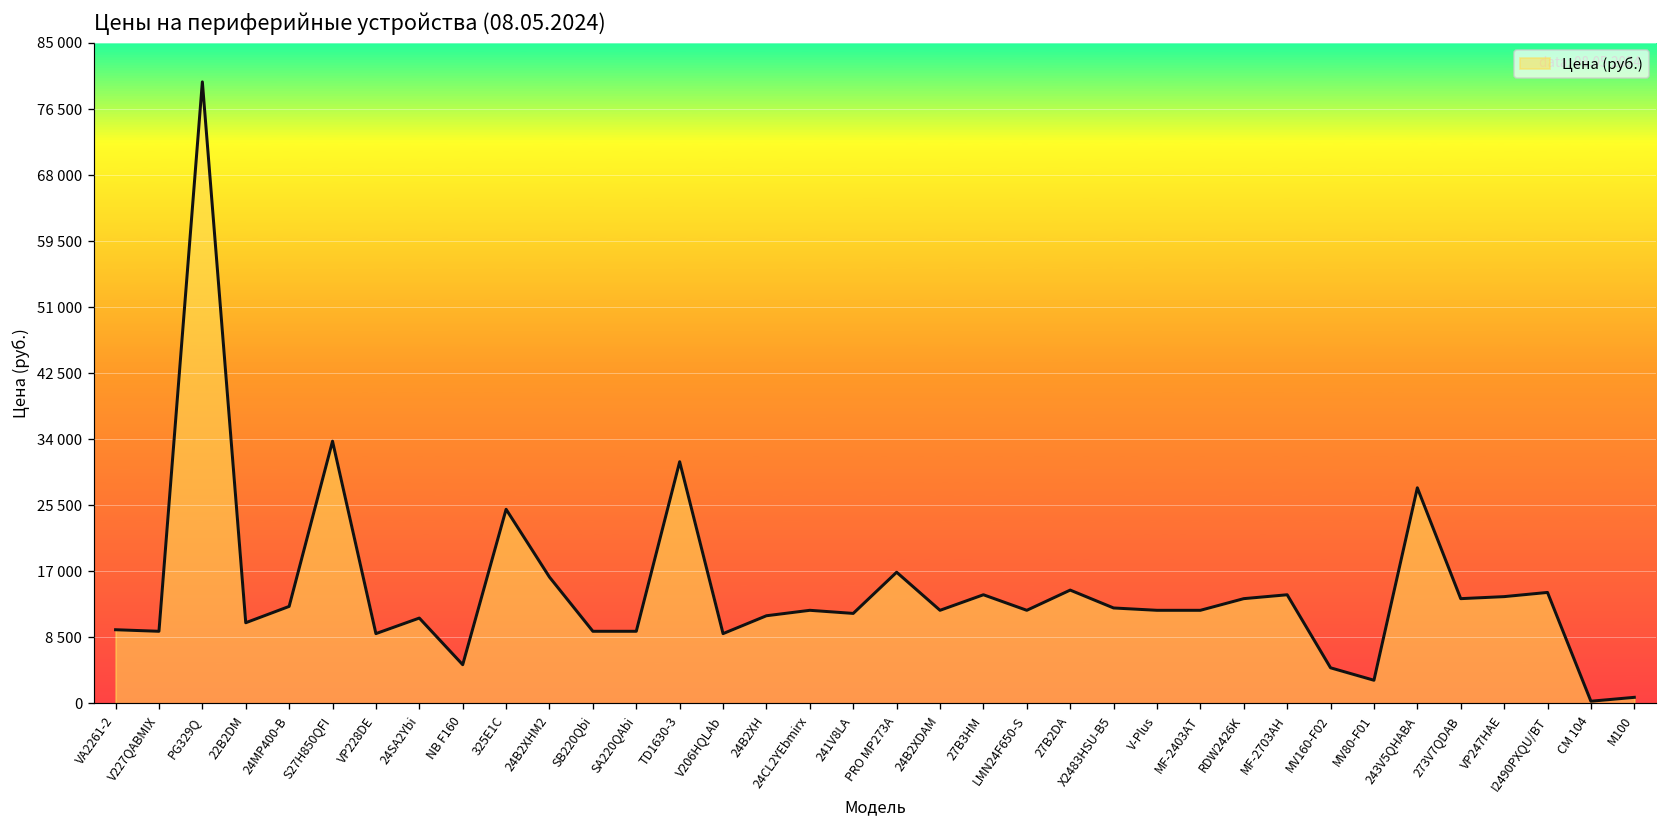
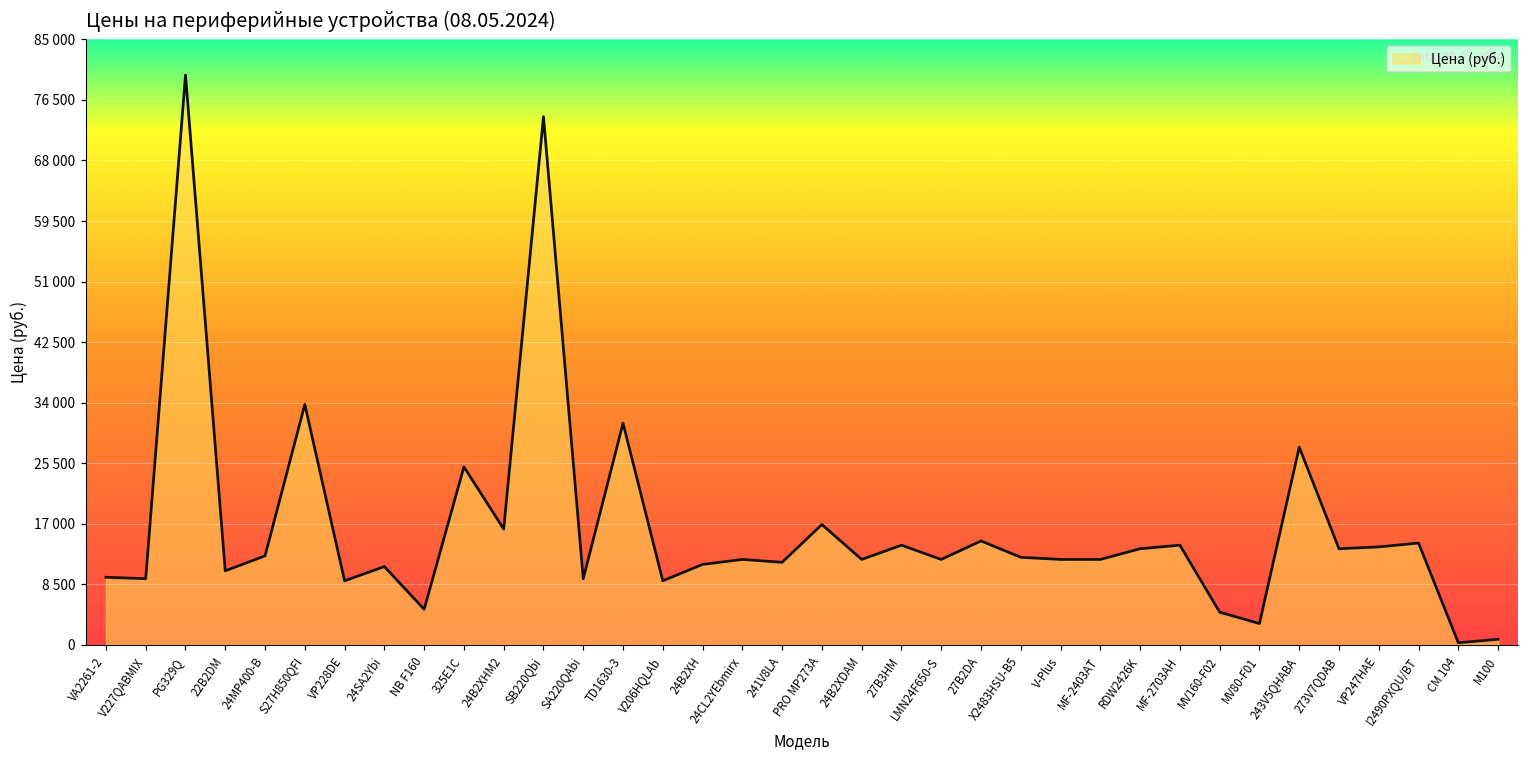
  {
    "VA2261-2": 9000,
    "V227QABMIX": 9000,
    "PG329Q": 80000,
    "22B2DM": 10000,
    "24MP400-B": 12000,
    "S27H850QFI": 34000,
    "VP228DE": 9000,
    "24SA2Ybi": 11000,
    "NB F160": 5000,
    "325E1C": 25000,
    "24B2XHM2": 16000,
-   "SB220Qbi": 9000,
+   "SB220Qbi": 74000,
    "SA220QAbi": 9000,
    "TD1630-3": 31000,
    "V206HQLAb": 9000,
    "24B2XH": 11000,
    "24CL2YEbmirx": 12000,
    "241V8LA": 12000,
    "PRO MP273A": 17000,
    "24B2XDAM": 12000,
    "27B3HM": 14000,
    "LMN24F650-S": 12000,
    "27B2DA": 15000,
    "X2483HSU-B5": 12000,
    "V-Plus": 12000,
    "MF-2403AT": 12000,
    "RDW2426K": 13000,
    "MF-2703AH": 14000,
    "MV160-F02": 5000,
    "MV80-F01": 3000,
    "243V5QHABA": 28000,
    "273V7QDAB": 13000,
    "VP247HAE": 14000,
    "I2490PXQU/BT": 14000,
    "CM 104": 0,
    "M100": 1000
  }
